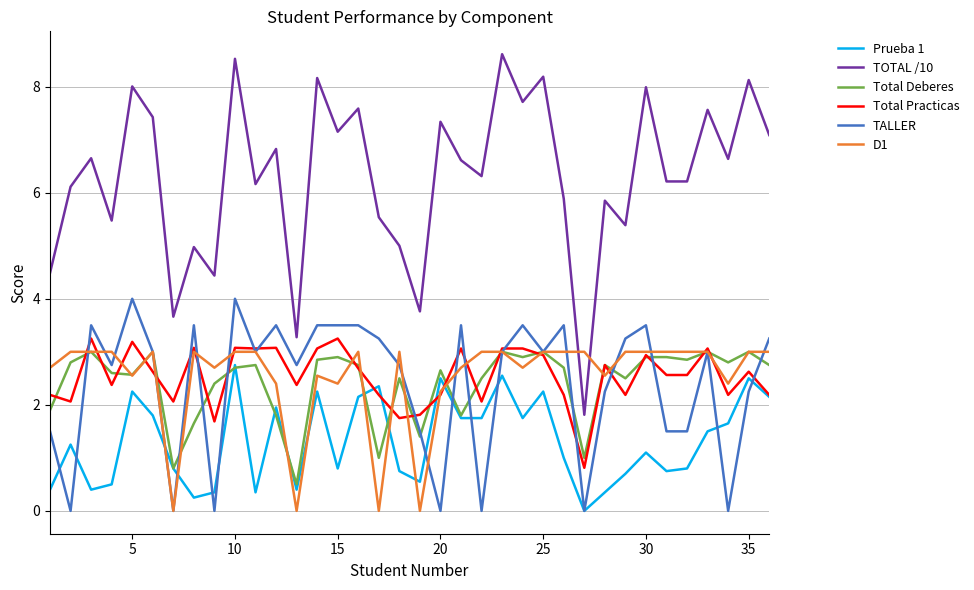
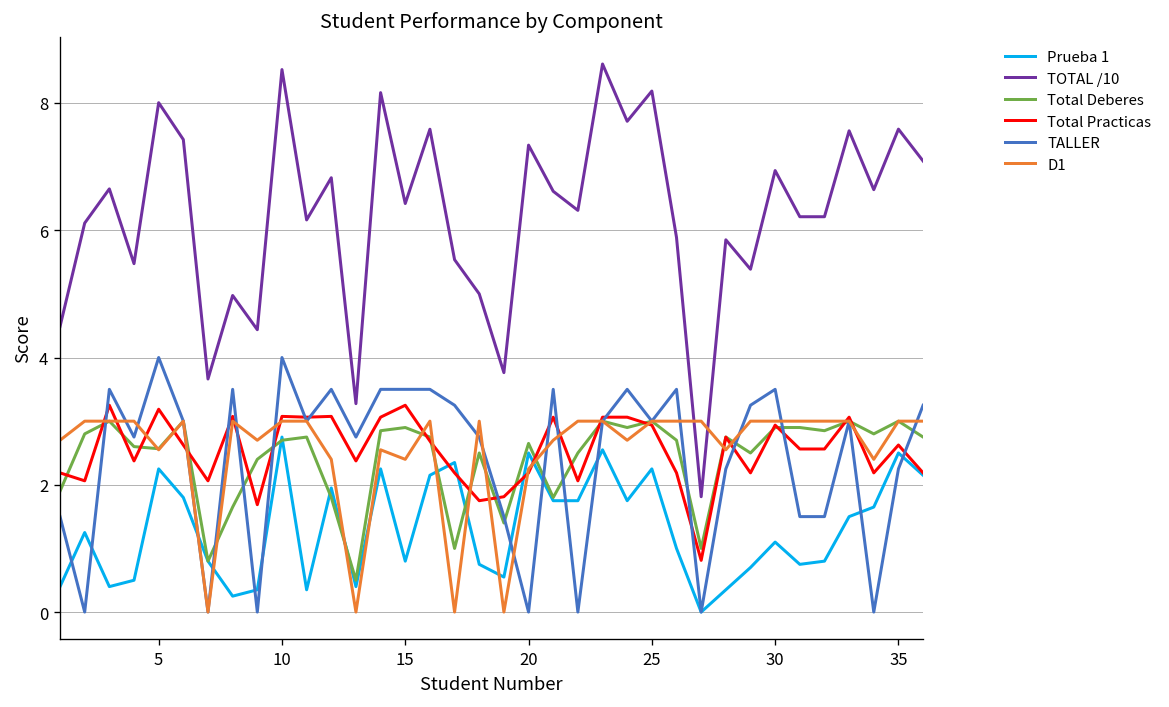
  {
    "Prueba 1": {
      "5": 2.3,
      "10": 2.8,
      "15": 0.8,
      "20": 2.5,
      "25": 2.3,
      "30": 1.1,
      "35": 2.5
    },
    "TOTAL /10": {
      "5": 8.0,
      "10": 8.5,
-     "15": 7.2,
+     "15": 6.4,
      "20": 7.3,
      "25": 8.2,
-     "30": 8.0,
-     "35": 8.1
+     "30": 6.9,
+     "35": 7.6
    },
    "Total Deberes": {
      "10": 2.7,
      "15": 2.9,
      "20": 2.7
    },
    "Total Practicas": {
      "5": 3.2,
      "10": 3.1,
      "15": 3.3,
      "20": 2.2,
      "25": 2.9,
      "35": 2.6
    },
    "TALLER": {
      "5": 4.0,
      "10": 4.0,
      "15": 3.5,
      "20": 0.0,
      "30": 3.5,
      "35": 2.3
    },
    "D1": {
      "10": 3.0,
      "15": 2.4,
      "20": 2.3,
      "30": 3.0
    }
  }
